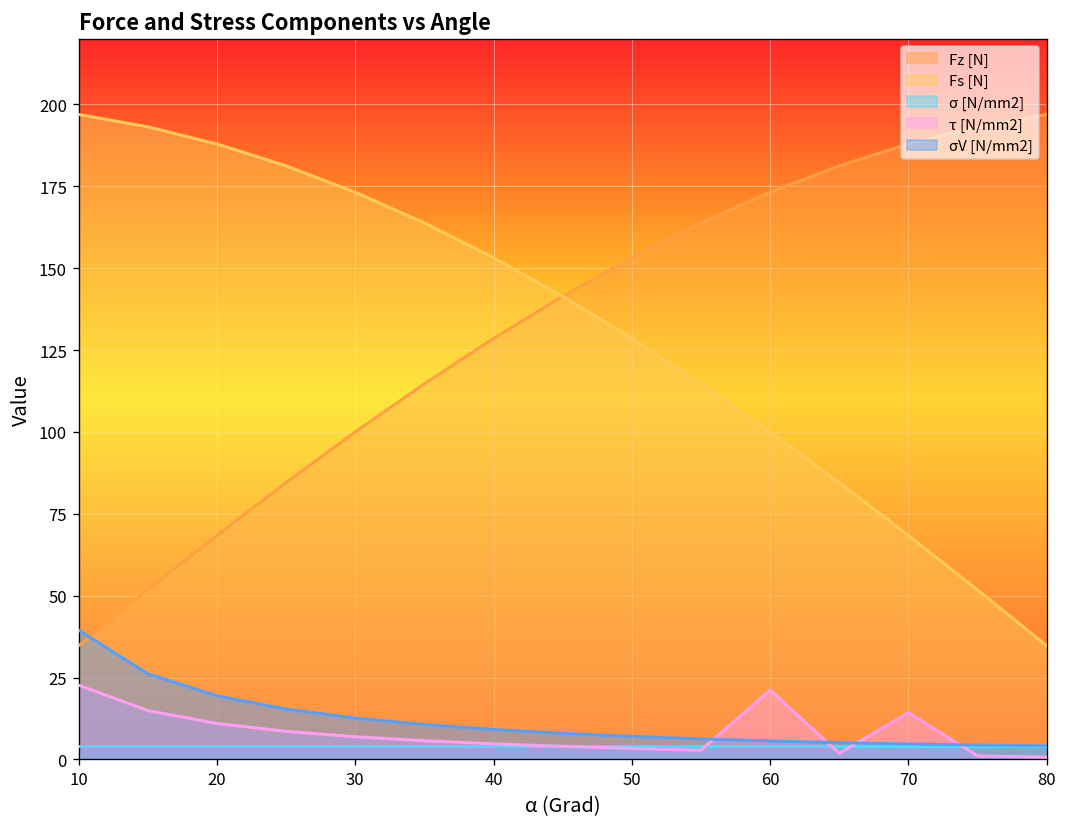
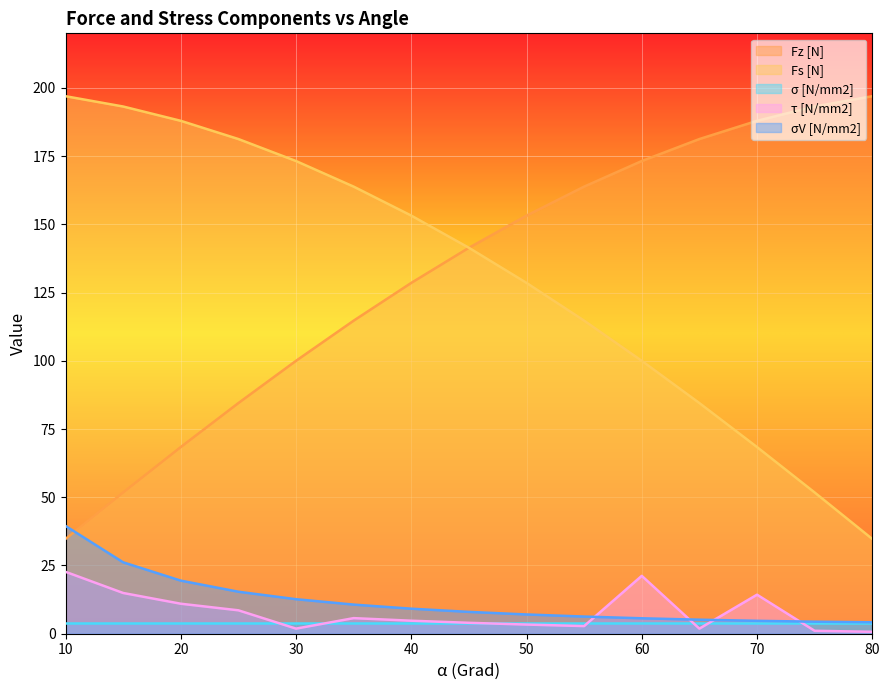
  {
    "τ [N/mm2]": {
      "10": 23,
      "20": 11,
-     "30": 7,
+     "30": 2,
      "60": 21,
      "70": 14,
      "80": 1
    }
  }
